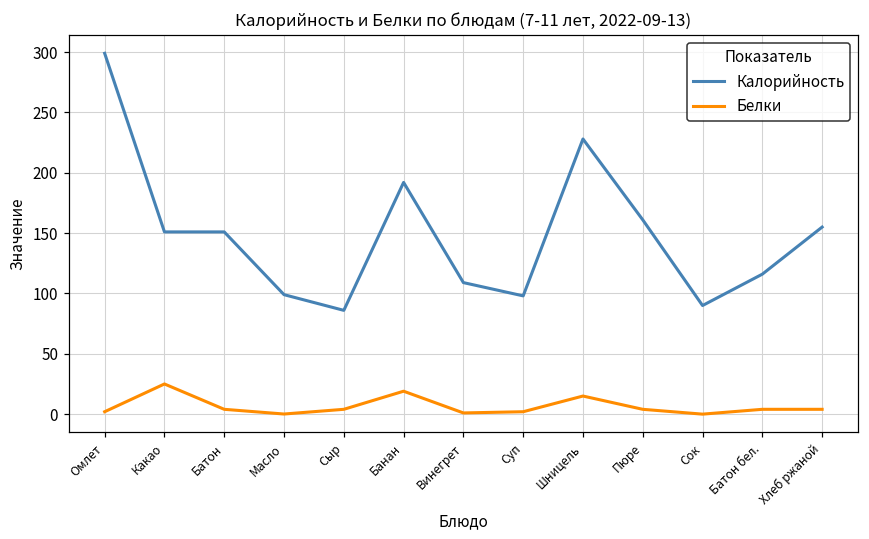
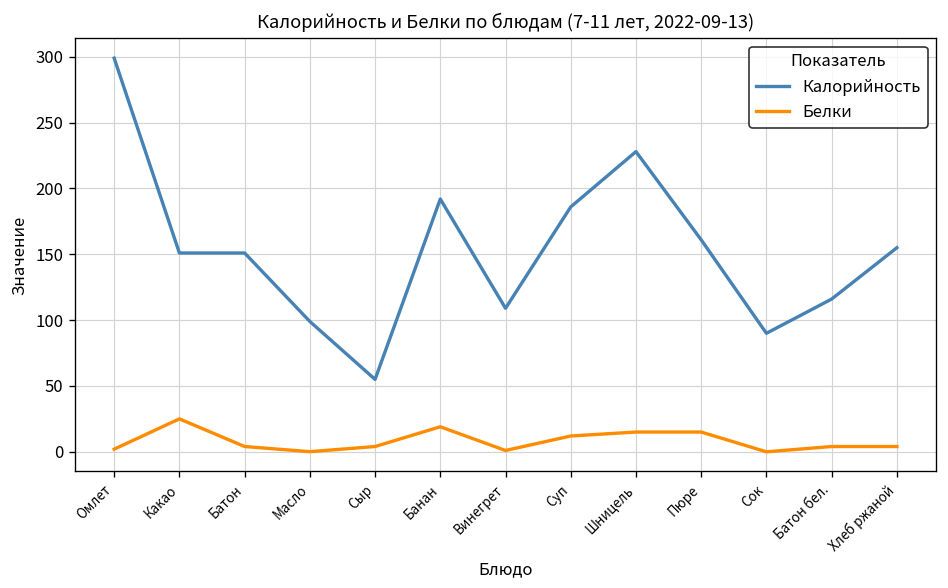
  {
    "Калорийность": {
      "Омлет": 299,
      "Какао": 151,
      "Батон": 151,
      "Масло": 99,
-     "Сыр": 86,
+     "Сыр": 55,
      "Банан": 192,
      "Винегрет": 109,
-     "Суп": 98,
+     "Суп": 186,
      "Шницель": 228,
      "Пюре": 161,
      "Сок": 90,
      "Батон бел.": 116,
      "Хлеб ржаной": 155
    },
    "Белки": {
      "Омлет": 2,
      "Какао": 25,
      "Батон": 4,
      "Масло": 0,
      "Сыр": 4,
      "Банан": 19,
      "Винегрет": 1,
-     "Суп": 2,
+     "Суп": 12,
      "Шницель": 15,
-     "Пюре": 4,
+     "Пюре": 15,
      "Сок": 0,
      "Батон бел.": 4,
      "Хлеб ржаной": 4
    }
  }
